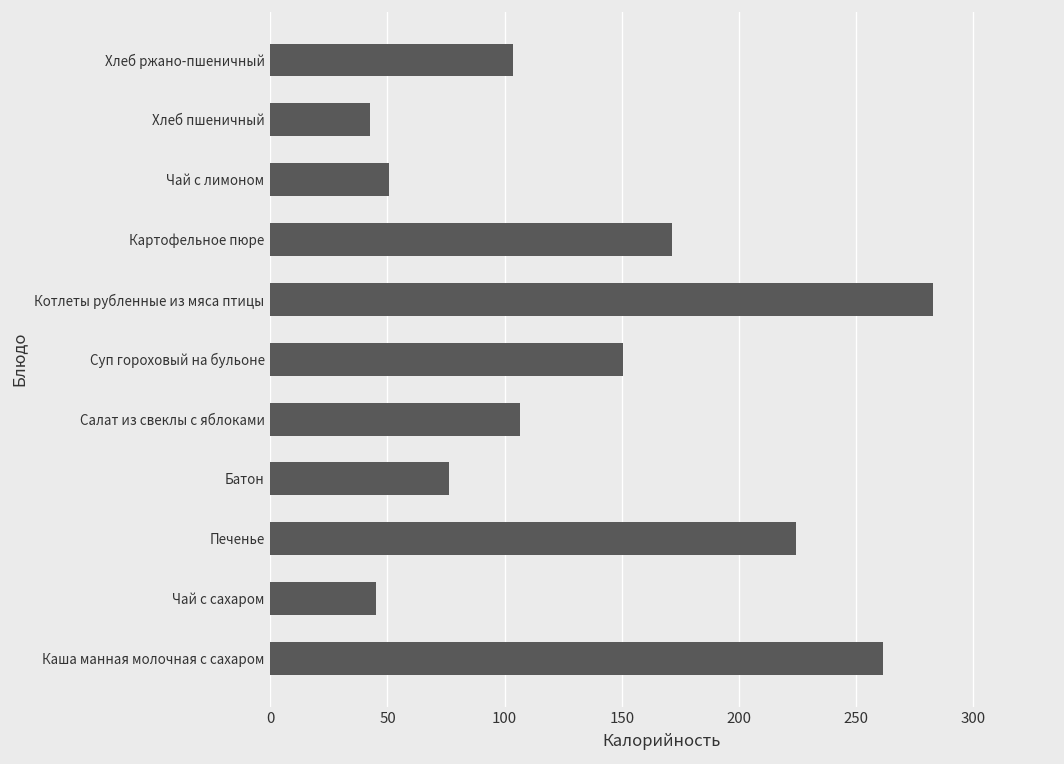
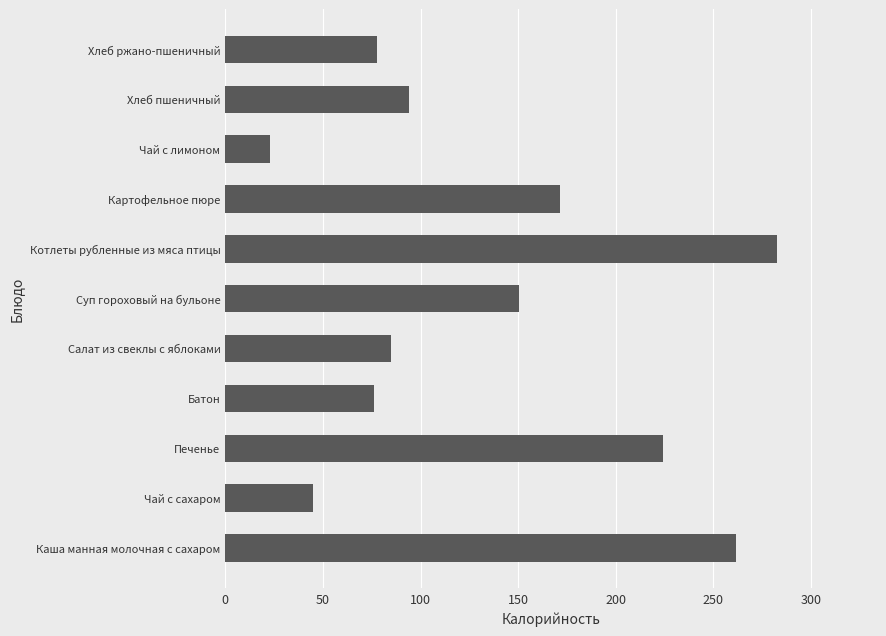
  {
-   "Хлеб ржано-пшеничный": 104,
-   "Хлеб пшеничный": 43,
-   "Чай с лимоном": 51,
+   "Хлеб ржано-пшеничный": 78,
+   "Хлеб пшеничный": 94,
+   "Чай с лимоном": 23,
    "Картофельное пюре": 171,
    "Котлеты рубленные из мяса птицы": 283,
    "Суп гороховый на бульоне": 151,
-   "Салат из свеклы с яблоками": 107,
+   "Салат из свеклы с яблоками": 85,
    "Батон": 76,
    "Печенье": 224,
    "Чай с сахаром": 45,
    "Каша манная молочная с сахаром": 261
  }
